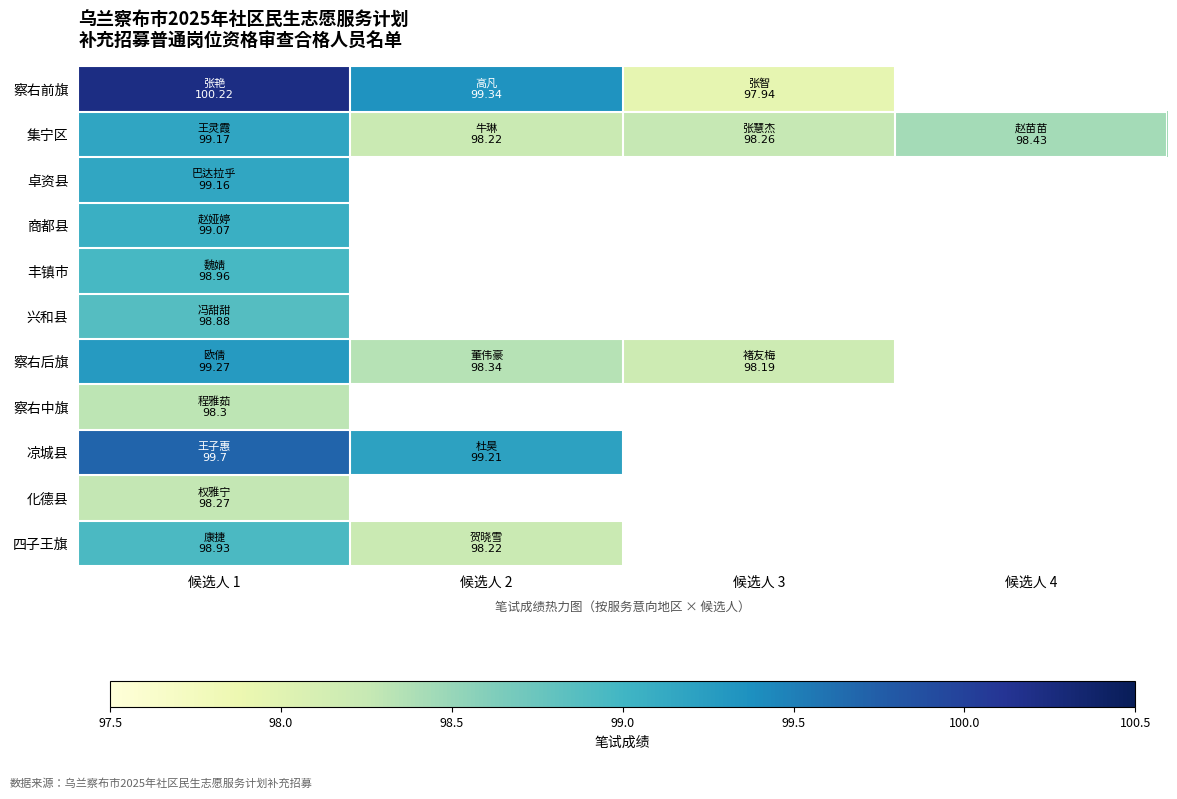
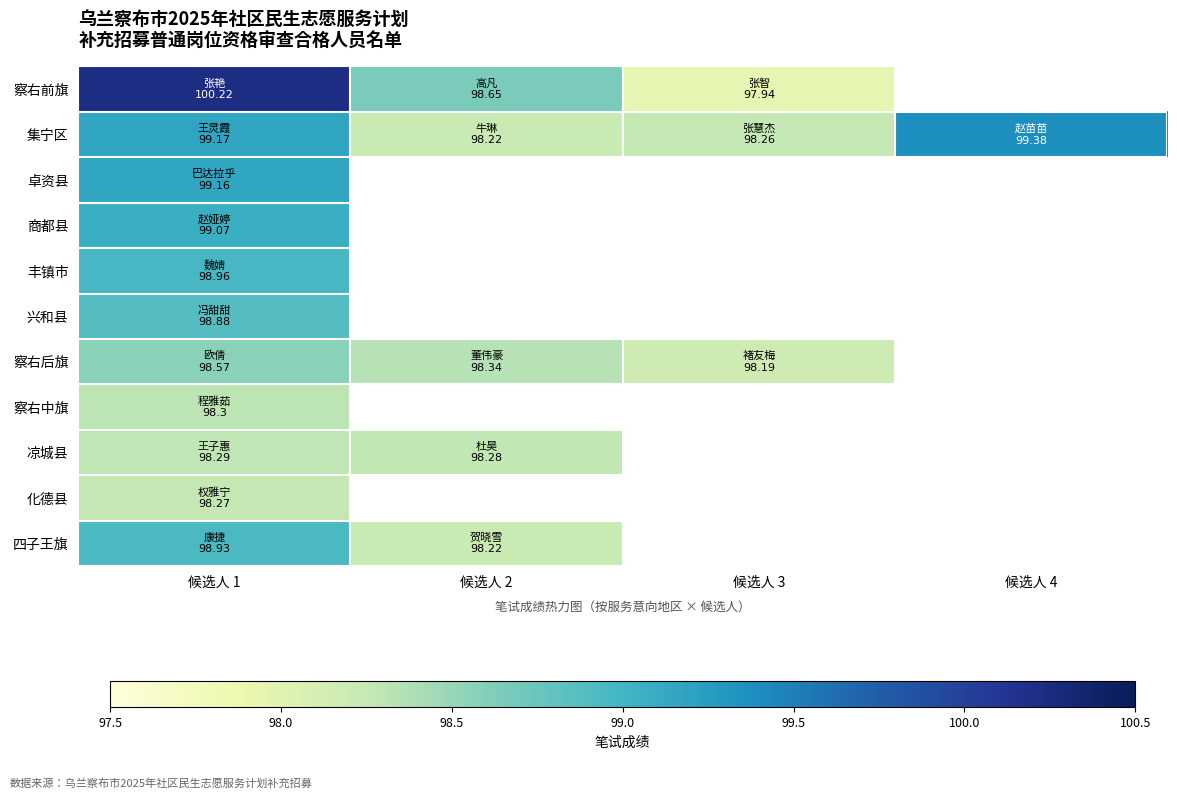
  {
    "察右前旗": {
      "候选人 1": 100.22,
-     "候选人 2": 99.34,
+     "候选人 2": 98.65,
      "候选人 3": 97.94
    },
    "集宁区": {
      "候选人 1": 99.17,
      "候选人 2": 98.22,
      "候选人 3": 98.26,
-     "候选人 4": 98.43
+     "候选人 4": 99.38
    },
    "卓资县": {
      "候选人 1": 99.16
    },
    "商都县": {
      "候选人 1": 99.07
    },
    "丰镇市": {
      "候选人 1": 98.96
    },
    "兴和县": {
      "候选人 1": 98.88
    },
    "察右后旗": {
-     "候选人 1": 99.27,
+     "候选人 1": 98.57,
      "候选人 2": 98.34,
      "候选人 3": 98.19
    },
    "察右中旗": {
      "候选人 1": 98.3
    },
    "凉城县": {
-     "候选人 1": 99.7,
-     "候选人 2": 99.21
+     "候选人 1": 98.29,
+     "候选人 2": 98.28
    },
    "化德县": {
      "候选人 1": 98.27
    },
    "四子王旗": {
      "候选人 1": 98.93,
      "候选人 2": 98.22
    }
  }
